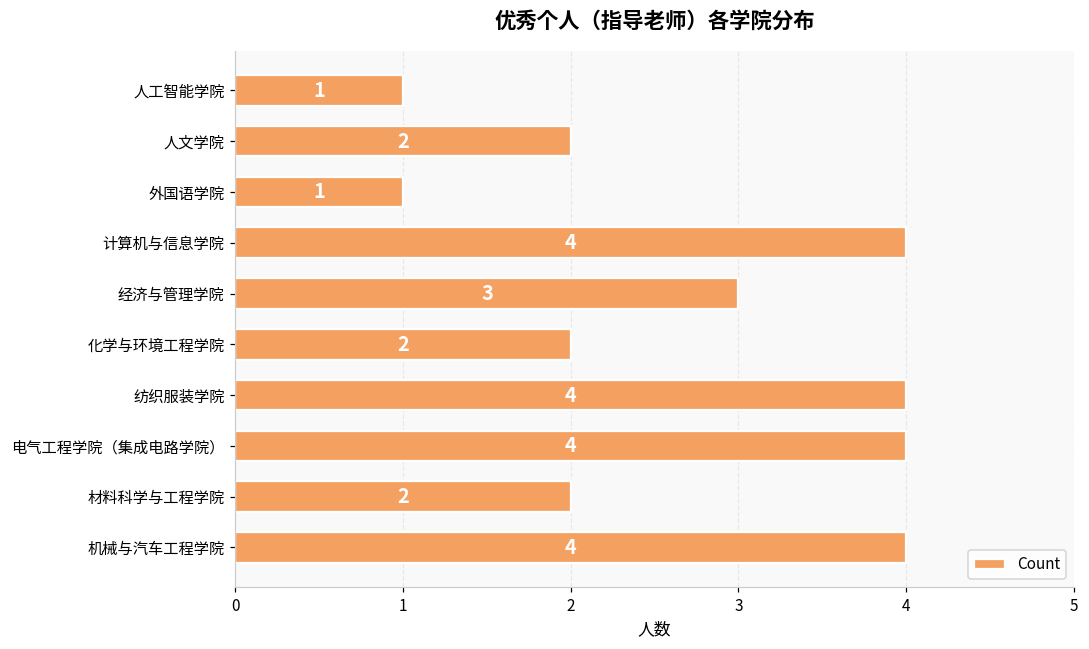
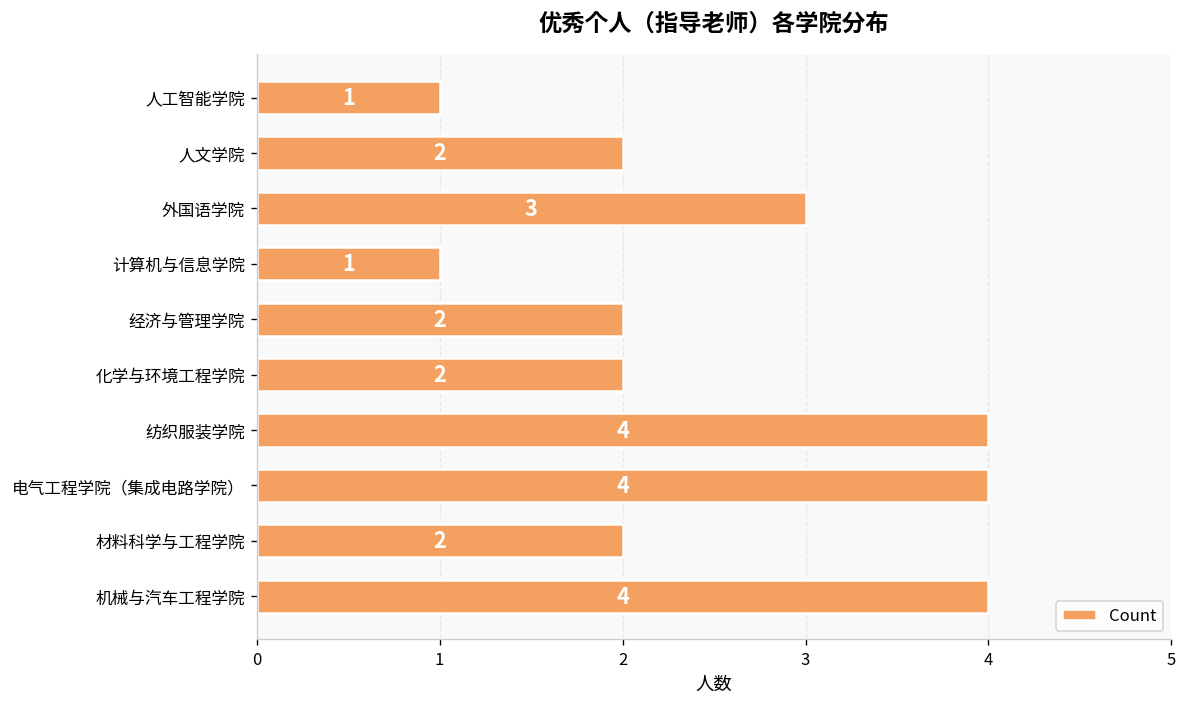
  {
    "人工智能学院": 1,
    "人文学院": 2,
-   "外国语学院": 1,
-   "计算机与信息学院": 4,
-   "经济与管理学院": 3,
+   "外国语学院": 3,
+   "计算机与信息学院": 1,
+   "经济与管理学院": 2,
    "化学与环境工程学院": 2,
    "纺织服装学院": 4,
    "电气工程学院（集成电路学院）": 4,
    "材料科学与工程学院": 2,
    "机械与汽车工程学院": 4
  }
